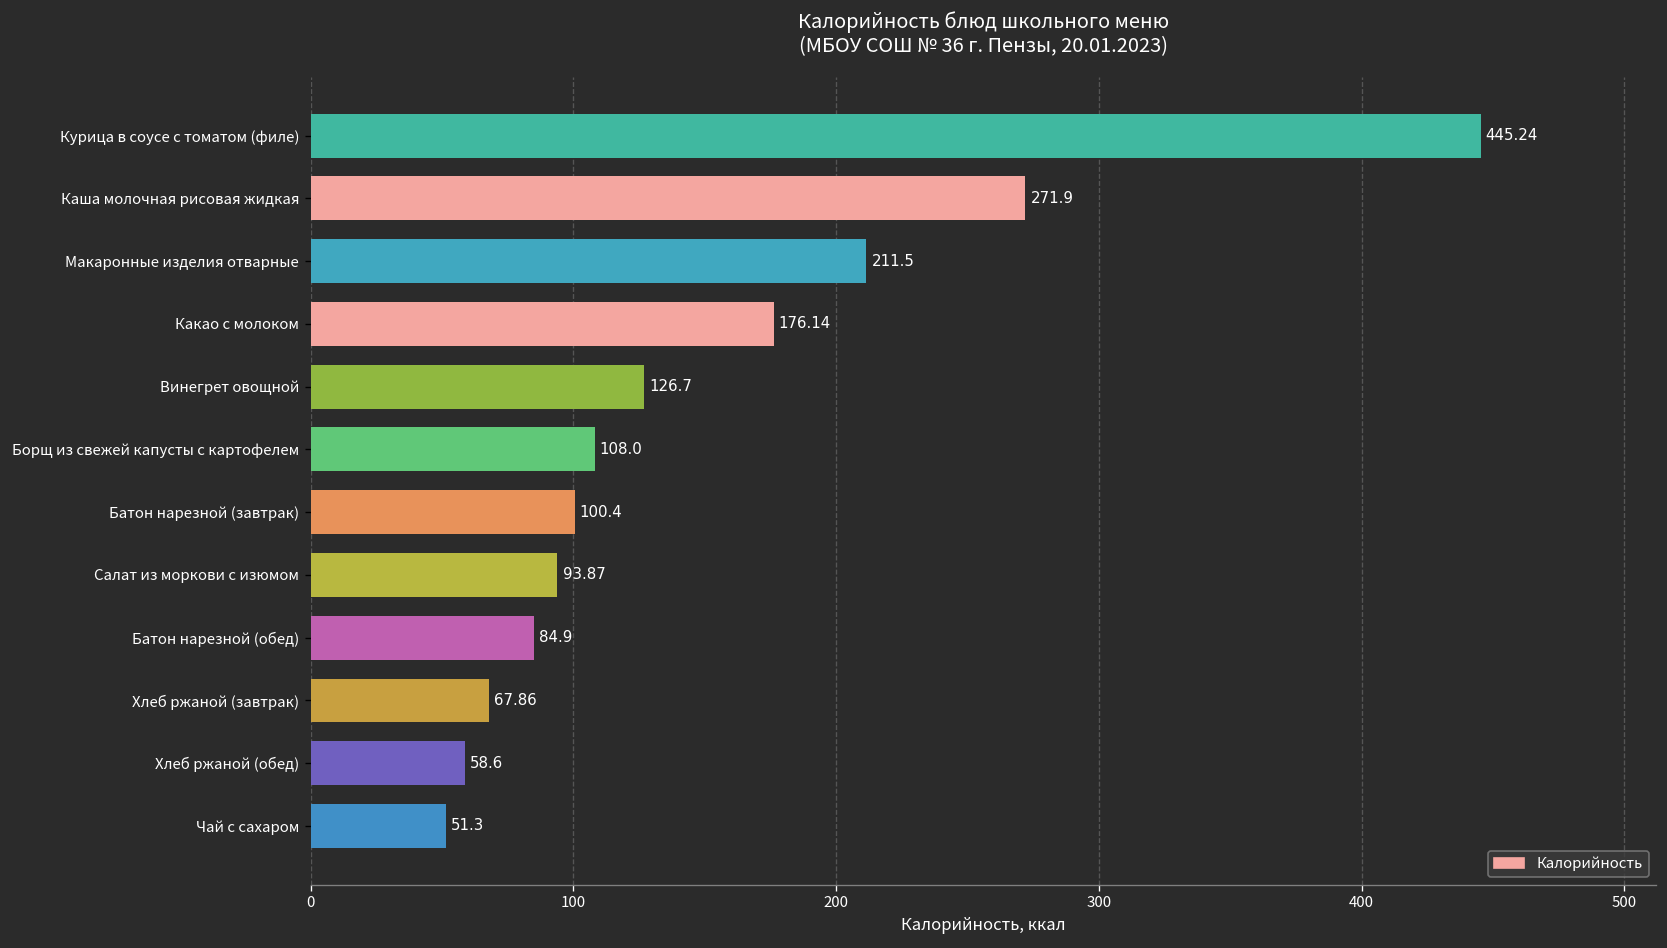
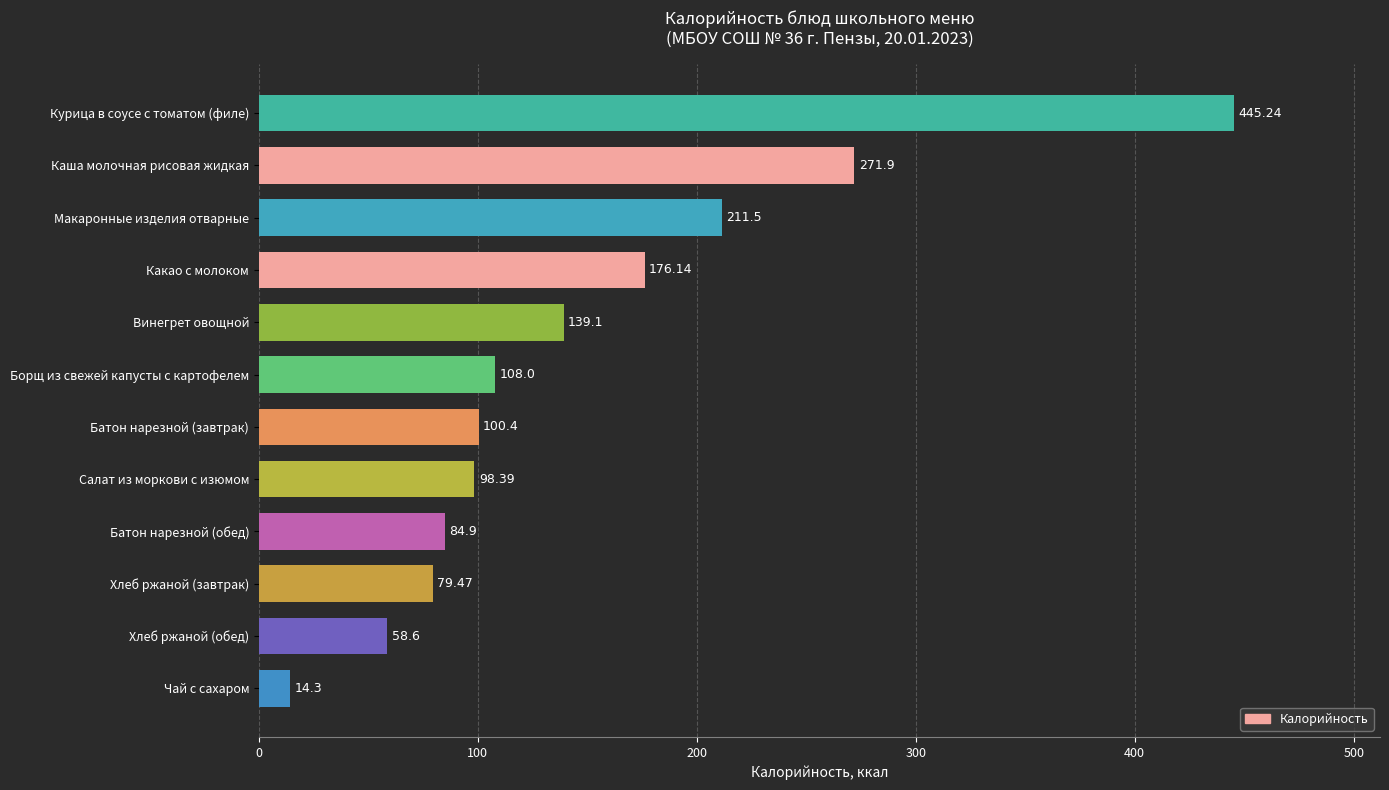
  {
    "Курица в соусе с томатом (филе)": 445.24,
    "Каша молочная рисовая жидкая": 271.9,
    "Макаронные изделия отварные": 211.5,
    "Какао с молоком": 176.14,
-   "Винегрет овощной": 126.7,
+   "Винегрет овощной": 139.1,
    "Борщ из свежей капусты с картофелем": 108.0,
    "Батон нарезной (завтрак)": 100.4,
-   "Салат из моркови с изюмом": 93.87,
+   "Салат из моркови с изюмом": 98.39,
    "Батон нарезной (обед)": 84.9,
-   "Хлеб ржаной (завтрак)": 67.86,
+   "Хлеб ржаной (завтрак)": 79.47,
    "Хлеб ржаной (обед)": 58.6,
-   "Чай с сахаром": 51.3
+   "Чай с сахаром": 14.3
  }
